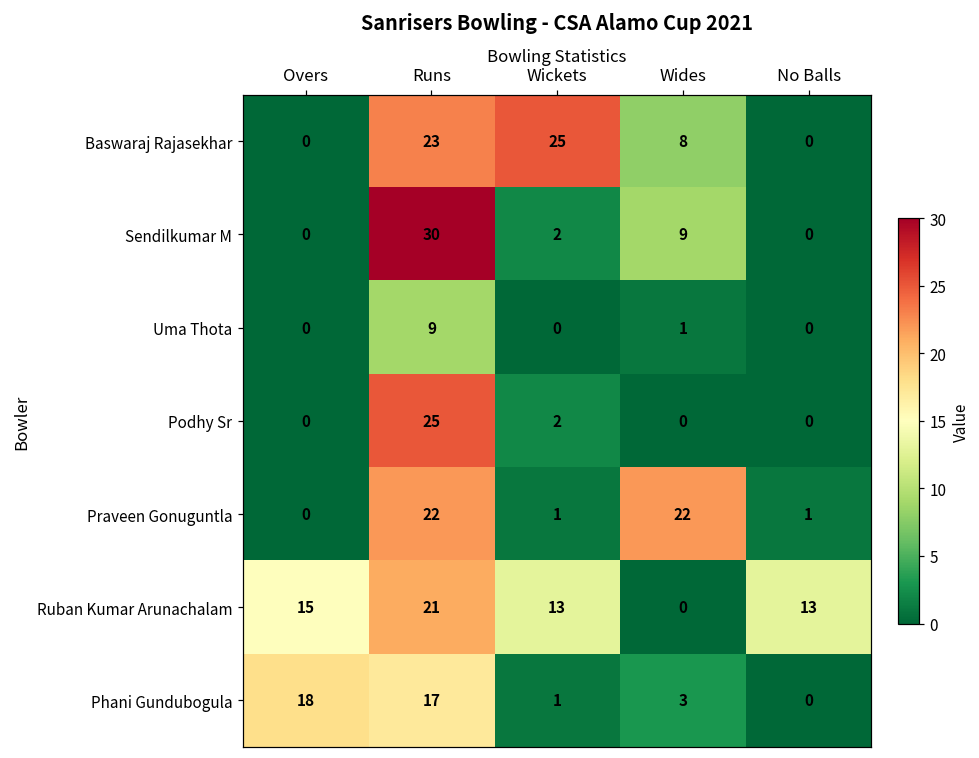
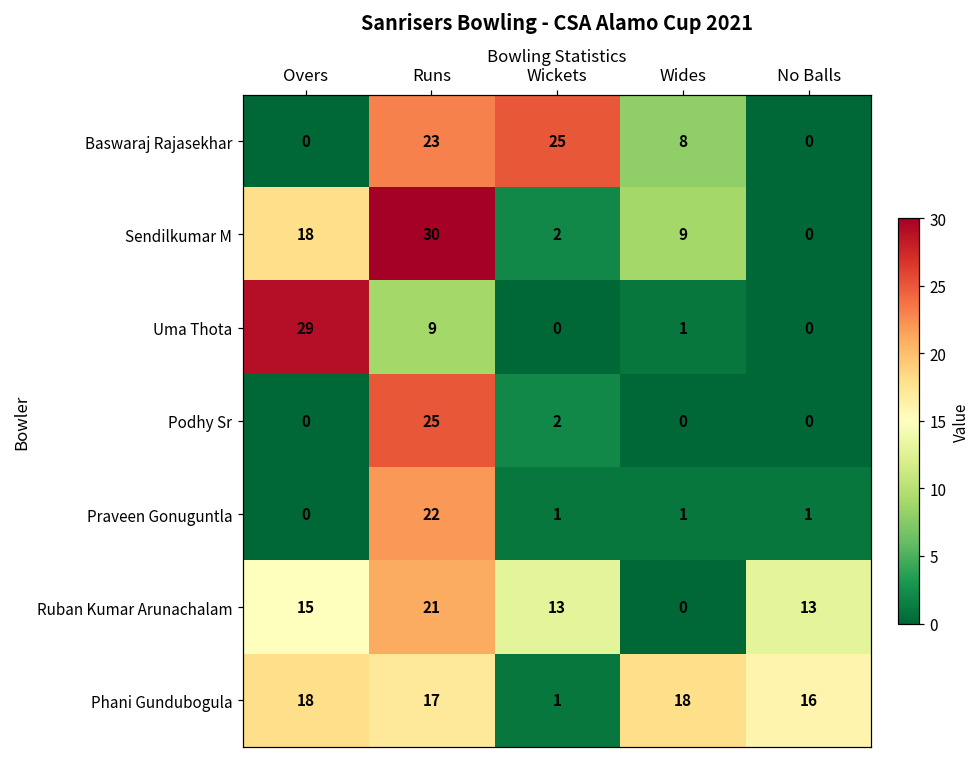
  {
    "Baswaraj Rajasekhar": {
      "Overs": 0,
      "Runs": 23,
      "Wickets": 25,
      "Wides": 8,
      "No Balls": 0
    },
    "Sendilkumar M": {
-     "Overs": 0,
+     "Overs": 18,
      "Runs": 30,
      "Wickets": 2,
      "Wides": 9,
      "No Balls": 0
    },
    "Uma Thota": {
-     "Overs": 0,
+     "Overs": 29,
      "Runs": 9,
      "Wickets": 0,
      "Wides": 1,
      "No Balls": 0
    },
    "Podhy Sr": {
      "Overs": 0,
      "Runs": 25,
      "Wickets": 2,
      "Wides": 0,
      "No Balls": 0
    },
    "Praveen Gonuguntla": {
      "Overs": 0,
      "Runs": 22,
      "Wickets": 1,
-     "Wides": 22,
+     "Wides": 1,
      "No Balls": 1
    },
    "Ruban Kumar Arunachalam": {
      "Overs": 15,
      "Runs": 21,
      "Wickets": 13,
      "Wides": 0,
      "No Balls": 13
    },
    "Phani Gundubogula": {
      "Overs": 18,
      "Runs": 17,
      "Wickets": 1,
-     "Wides": 3,
-     "No Balls": 0
+     "Wides": 18,
+     "No Balls": 16
    }
  }
